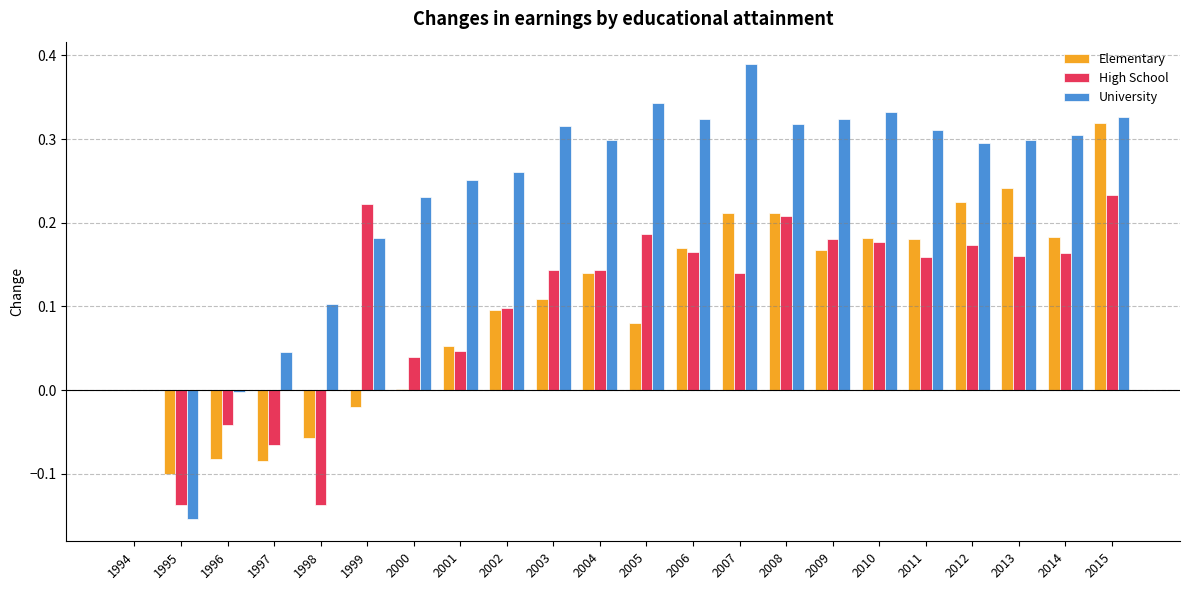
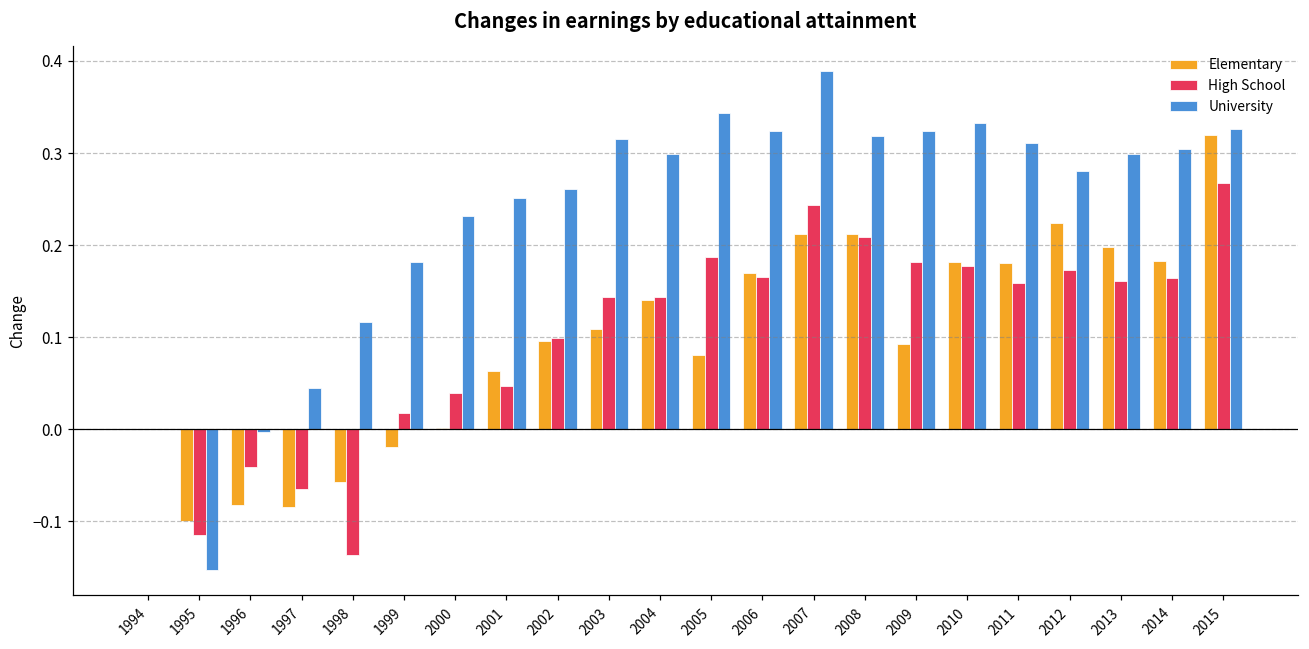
  {
    "Elementary": {
      "1994": 0.00,
      "1995": -0.10,
      "1996": -0.08,
      "1997": -0.08,
      "1998": -0.06,
      "1999": -0.02,
-     "2001": 0.05,
+     "2001": 0.06,
      "2002": 0.10,
      "2003": 0.11,
      "2004": 0.14,
      "2005": 0.08,
      "2006": 0.17,
      "2007": 0.21,
      "2008": 0.21,
-     "2009": 0.17,
+     "2009": 0.09,
      "2010": 0.18,
      "2011": 0.18,
      "2012": 0.22,
-     "2013": 0.24,
+     "2013": 0.20,
      "2014": 0.18,
      "2015": 0.32
    },
    "High School": {
      "1994": 0.00,
-     "1995": -0.14,
+     "1995": -0.12,
      "1996": -0.04,
      "1997": -0.07,
      "1998": -0.14,
-     "1999": 0.22,
+     "1999": 0.02,
      "2000": 0.04,
      "2001": 0.05,
      "2002": 0.10,
      "2003": 0.14,
      "2004": 0.14,
      "2005": 0.19,
      "2006": 0.17,
-     "2007": 0.14,
+     "2007": 0.24,
      "2008": 0.21,
      "2009": 0.18,
      "2010": 0.18,
      "2011": 0.16,
      "2012": 0.17,
      "2013": 0.16,
      "2014": 0.16,
-     "2015": 0.23
+     "2015": 0.27
    },
    "University": {
      "1994": 0.00,
      "1995": -0.15,
      "1997": 0.05,
-     "1998": 0.10,
+     "1998": 0.12,
      "1999": 0.18,
      "2000": 0.23,
      "2001": 0.25,
      "2002": 0.26,
      "2003": 0.32,
      "2004": 0.30,
      "2005": 0.34,
      "2006": 0.32,
      "2007": 0.39,
      "2008": 0.32,
      "2009": 0.32,
      "2010": 0.33,
      "2011": 0.31,
-     "2012": 0.30,
+     "2012": 0.28,
      "2013": 0.30,
      "2014": 0.30,
      "2015": 0.33
    }
  }
